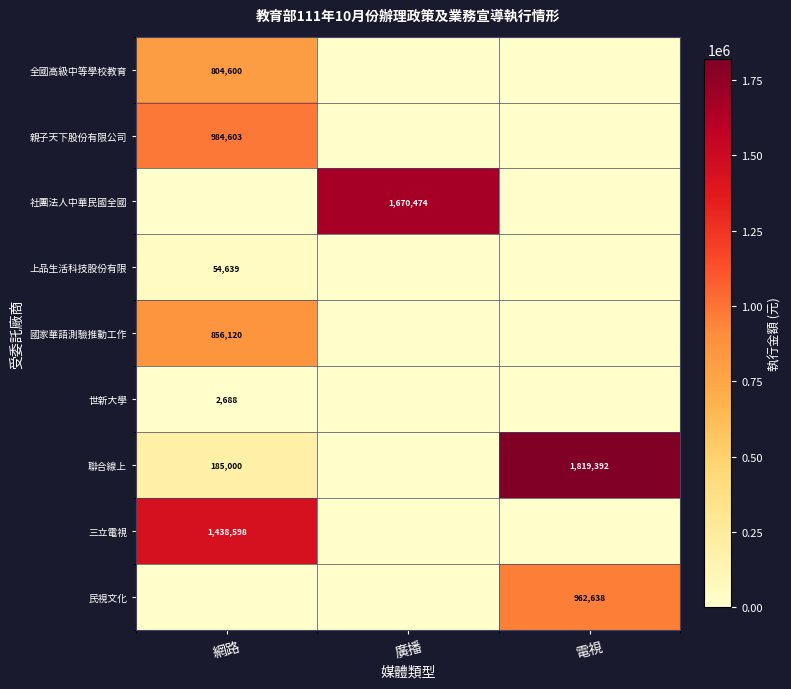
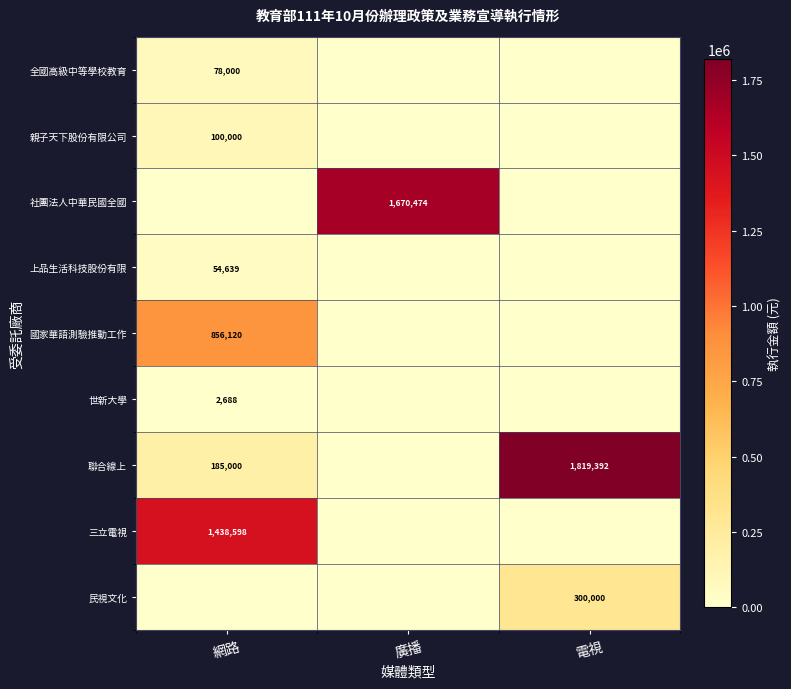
  {
    "全國高級中等學校教育": {
-     "網路": "804,600"
+     "網路": "78,000"
    },
    "親子天下股份有限公司": {
-     "網路": "984,603"
+     "網路": "100,000"
    },
    "社團法人中華民國全國": {
      "廣播": "1,670,474"
    },
    "上品生活科技股份有限": {
      "網路": "54,639"
    },
    "國家華語測驗推動工作": {
      "網路": "856,120"
    },
    "世新大學": {
      "網路": "2,688"
    },
    "聯合線上": {
      "網路": "185,000",
      "電視": "1,819,392"
    },
    "三立電視": {
      "網路": "1,438,598"
    },
    "民視文化": {
-     "電視": "962,638"
+     "電視": "300,000"
    }
  }
